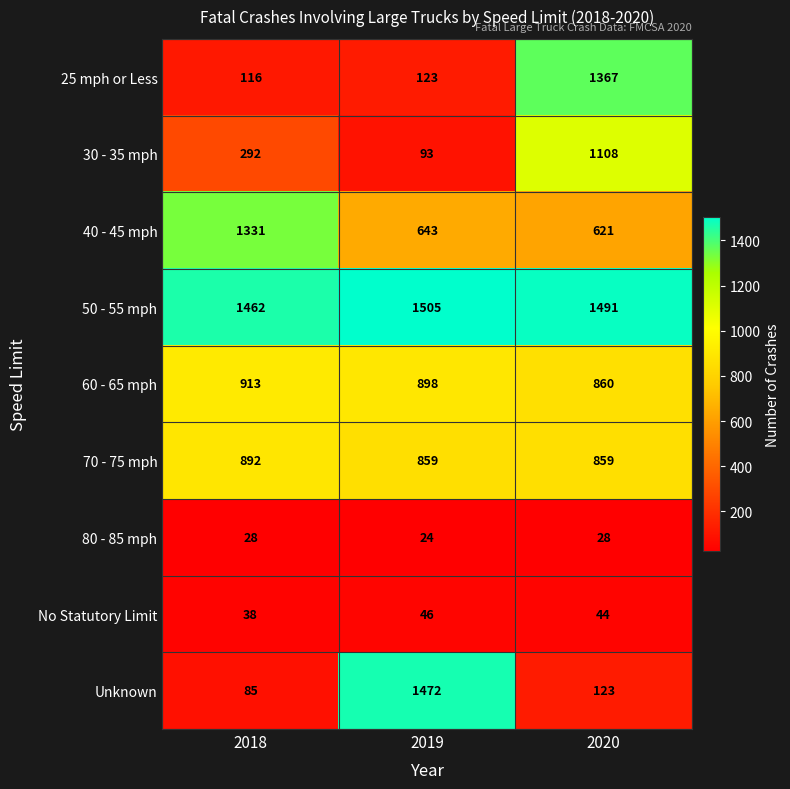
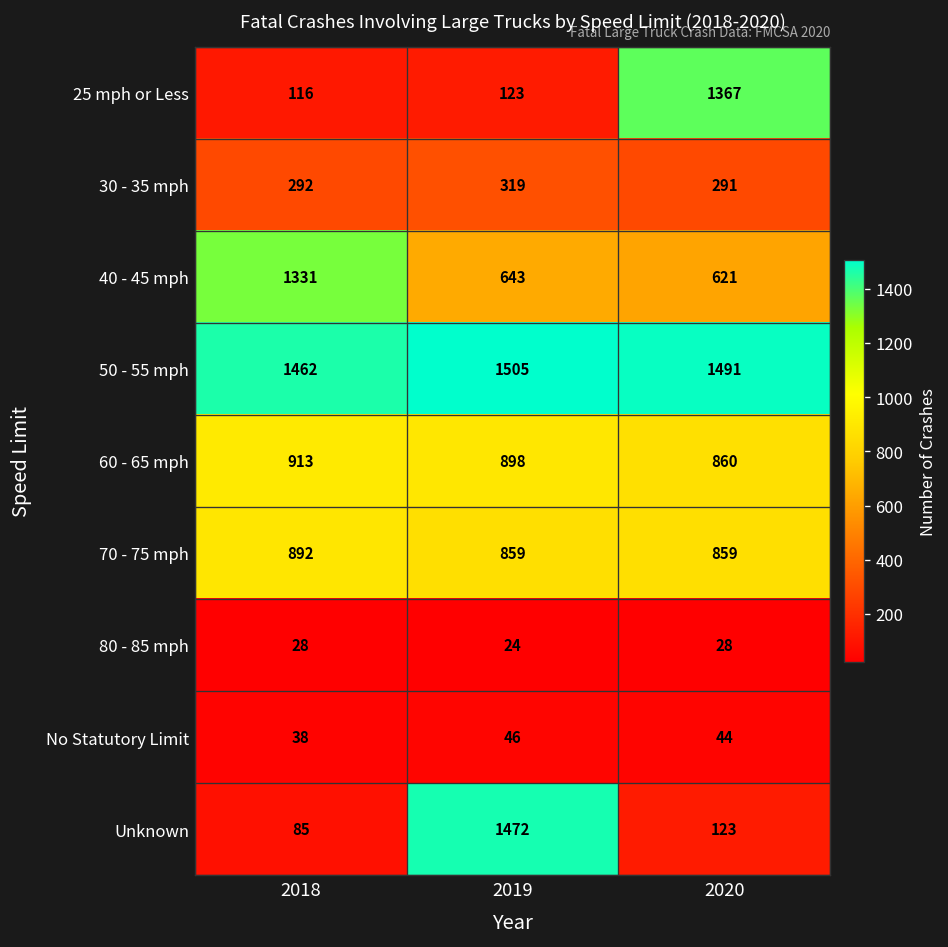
  {
    "25 mph or Less": {
      "2018": 116,
      "2019": 123,
      "2020": 1367
    },
    "30 - 35 mph": {
      "2018": 292,
-     "2019": 93,
-     "2020": 1108
+     "2019": 319,
+     "2020": 291
    },
    "40 - 45 mph": {
      "2018": 1331,
      "2019": 643,
      "2020": 621
    },
    "50 - 55 mph": {
      "2018": 1462,
      "2019": 1505,
      "2020": 1491
    },
    "60 - 65 mph": {
      "2018": 913,
      "2019": 898,
      "2020": 860
    },
    "70 - 75 mph": {
      "2018": 892,
      "2019": 859,
      "2020": 859
    },
    "80 - 85 mph": {
      "2018": 28,
      "2019": 24,
      "2020": 28
    },
    "No Statutory Limit": {
      "2018": 38,
      "2019": 46,
      "2020": 44
    },
    "Unknown": {
      "2018": 85,
      "2019": 1472,
      "2020": 123
    }
  }
